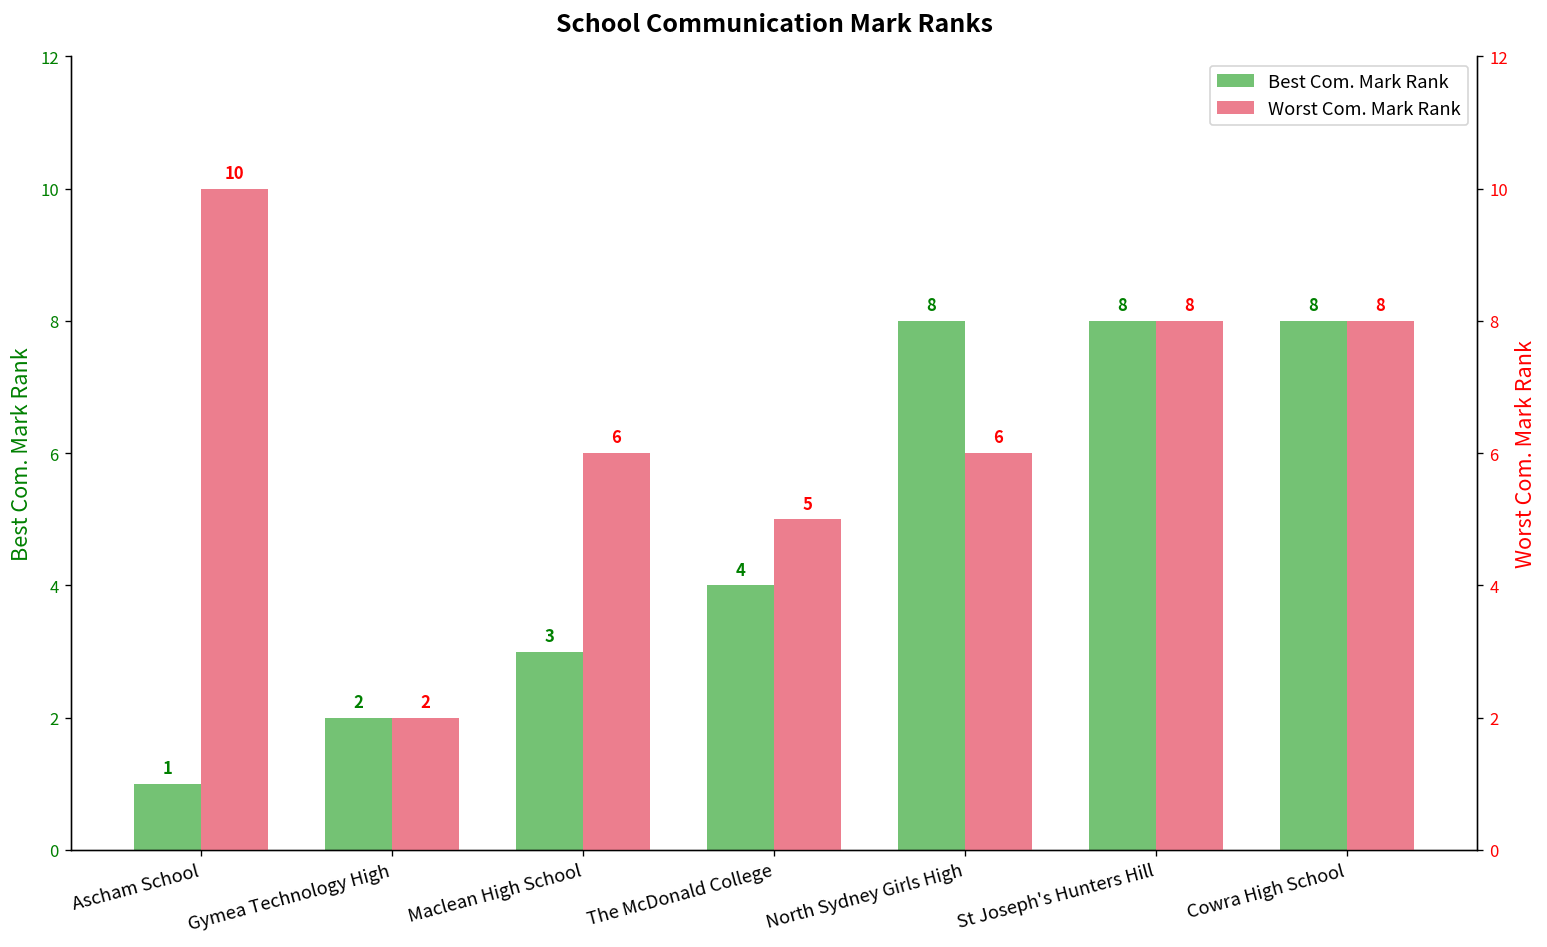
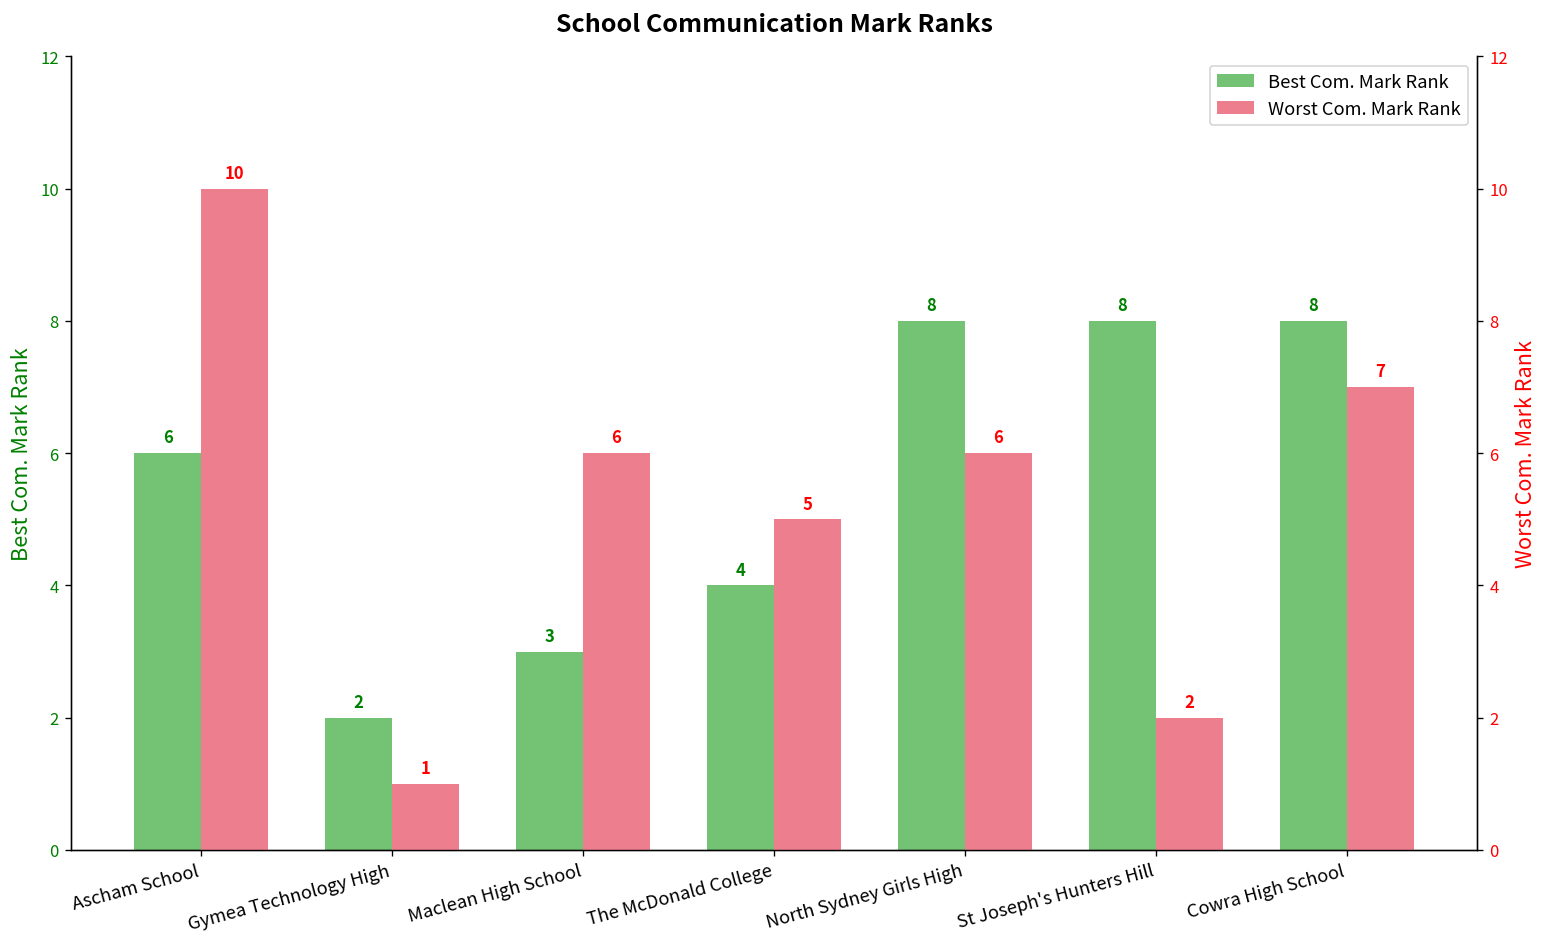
  {
    "Best Com. Mark Rank": {
-     "Ascham School": 1,
+     "Ascham School": 6,
      "Gymea Technology High": 2,
      "Maclean High School": 3,
      "The McDonald College": 4,
      "North Sydney Girls High": 8,
      "St Joseph's Hunters Hill": 8,
      "Cowra High School": 8
    },
    "Worst Com. Mark Rank": {
      "Ascham School": 10,
-     "Gymea Technology High": 2,
+     "Gymea Technology High": 1,
      "Maclean High School": 6,
      "The McDonald College": 5,
      "North Sydney Girls High": 6,
-     "St Joseph's Hunters Hill": 8,
-     "Cowra High School": 8
+     "St Joseph's Hunters Hill": 2,
+     "Cowra High School": 7
    }
  }
